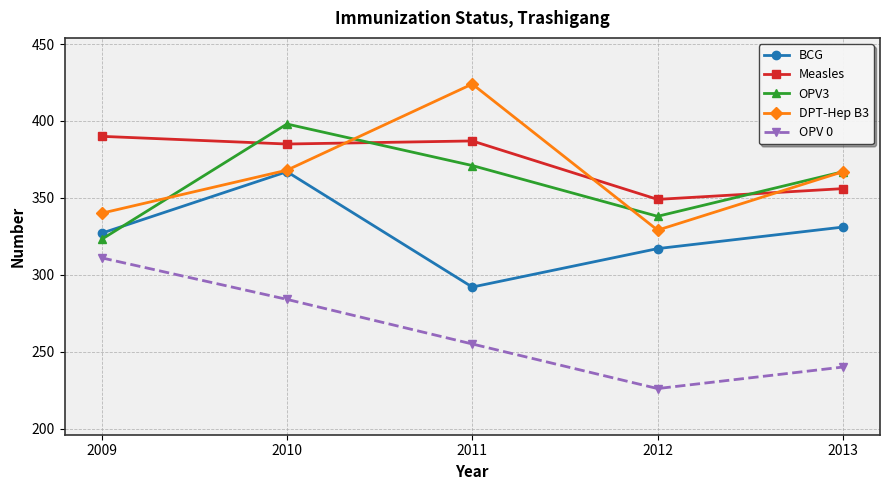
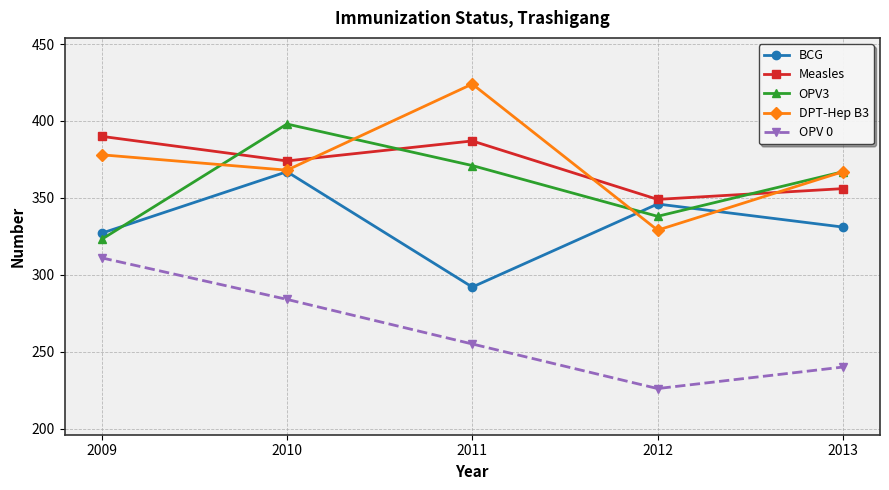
  {
    "BCG": {
      "2009": 327,
      "2011": 292,
-     "2012": 317,
+     "2012": 346,
      "2013": 331
    },
    "Measles": {
      "2009": 390,
-     "2010": 385,
+     "2010": 374,
      "2011": 387,
      "2012": 349,
      "2013": 356
    },
    "OPV3": {
      "2009": 323,
      "2010": 398,
      "2011": 371,
      "2012": 338
    },
    "DPT-Hep B3": {
-     "2009": 340,
+     "2009": 378,
      "2011": 424,
      "2012": 329
    },
    "OPV 0": {
      "2009": 311,
      "2010": 284,
      "2011": 255,
      "2012": 226,
      "2013": 240
    }
  }
